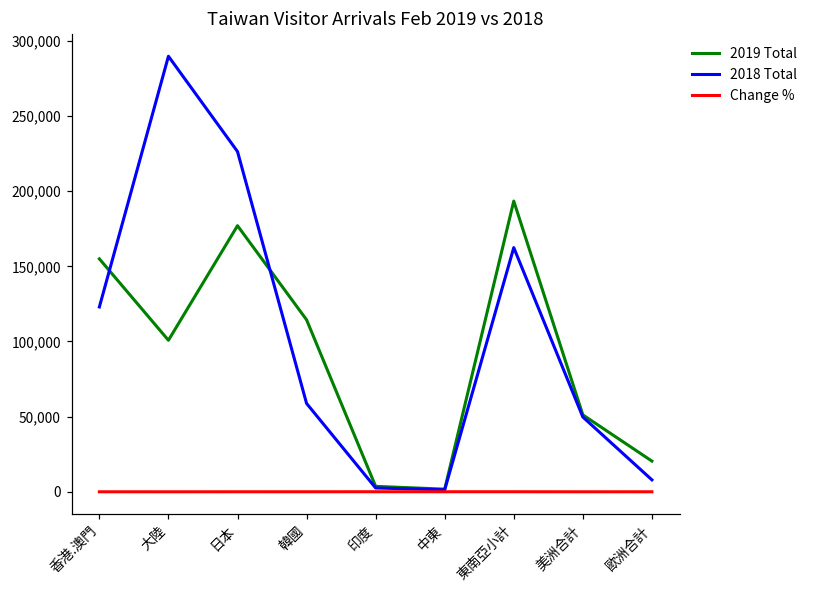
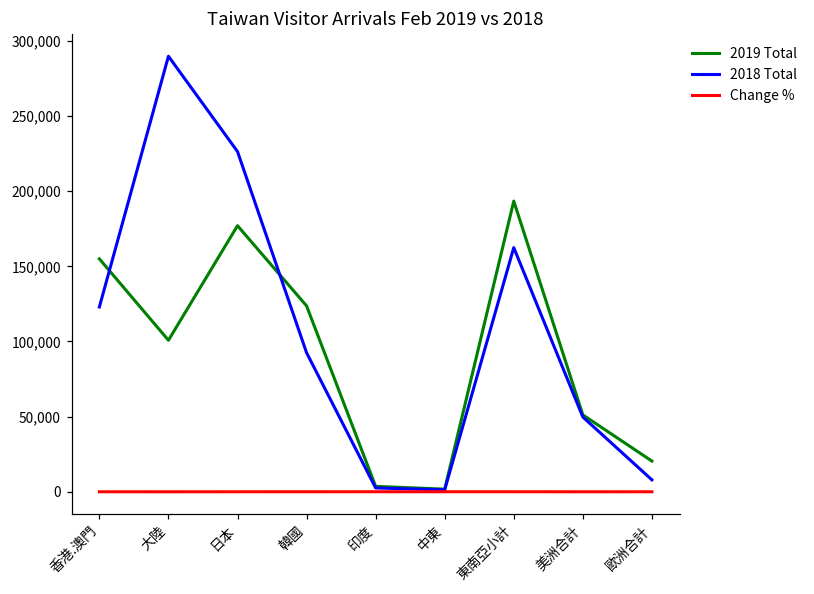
  {
    "2019 Total": {
      "香港.澳門": "155,000",
      "大陸": "101,000",
      "日本": "177,000",
-     "韓國": "114,000",
+     "韓國": "124,000",
      "東南亞小計": "193,000",
      "歐洲合計": "20,000"
    },
    "2018 Total": {
      "香港.澳門": "123,000",
      "大陸": "290,000",
      "日本": "226,000",
-     "韓國": "59,000",
+     "韓國": "93,000",
      "東南亞小計": "162,000",
      "歐洲合計": "8,000"
    },
    "Change %": {
      "香港.澳門": "0",
      "大陸": "0",
      "日本": "0",
      "韓國": "0",
      "印度": "0",
      "東南亞小計": "0",
      "美洲合計": "0",
      "歐洲合計": "0"
    }
  }
